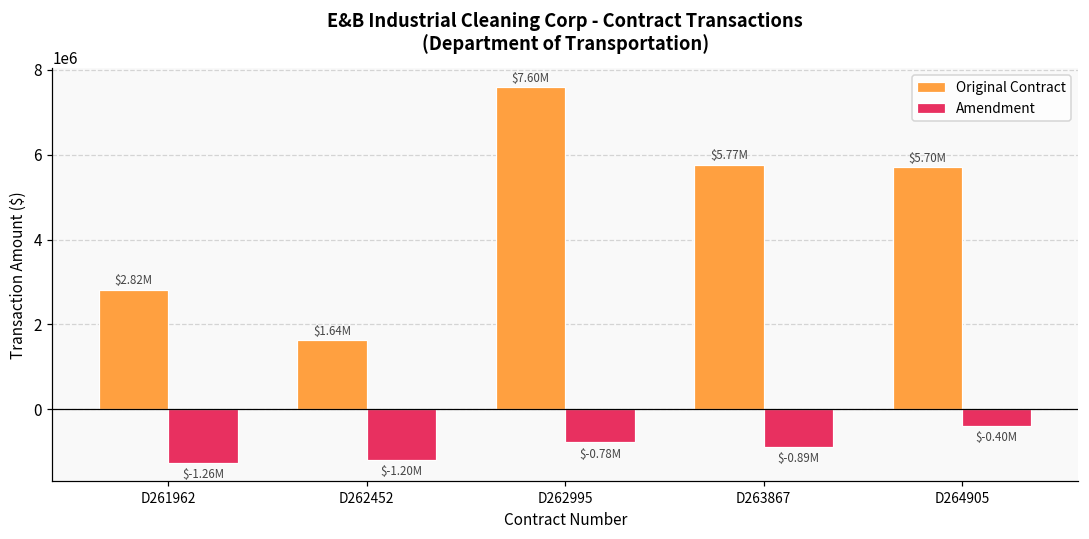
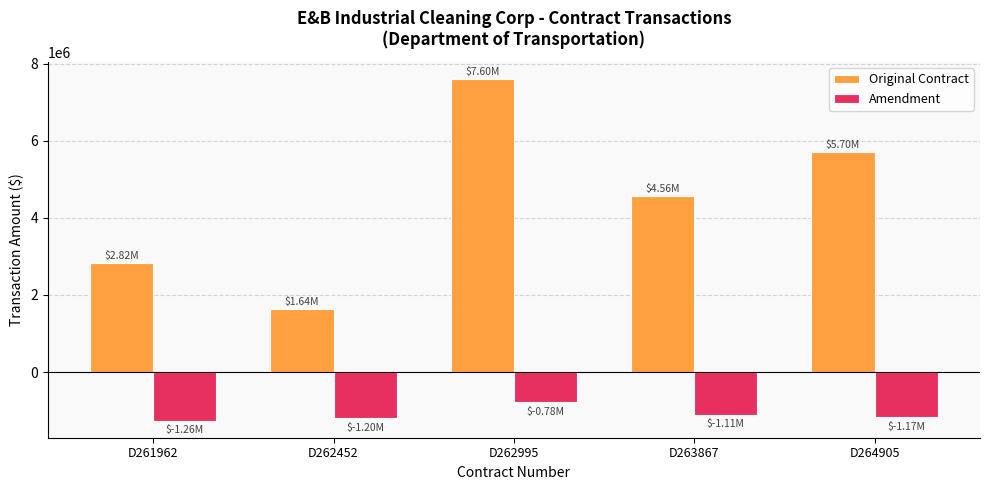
  {
    "Original Contract": {
      "D261962": "$2.82M",
      "D262452": "$1.64M",
      "D262995": "$7.60M",
-     "D263867": "$5.77M",
+     "D263867": "$4.56M",
      "D264905": "$5.70M"
    },
    "Amendment": {
      "D261962": "$-1.26M",
      "D262452": "$-1.20M",
      "D262995": "$-0.78M",
-     "D263867": "$-0.89M",
-     "D264905": "$-0.40M"
+     "D263867": "$-1.11M",
+     "D264905": "$-1.17M"
    }
  }
